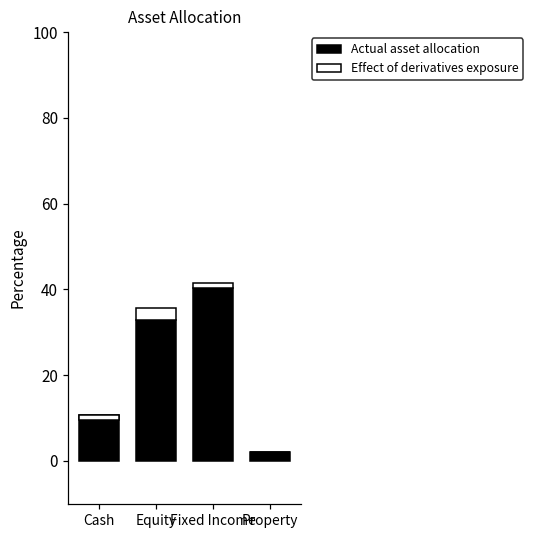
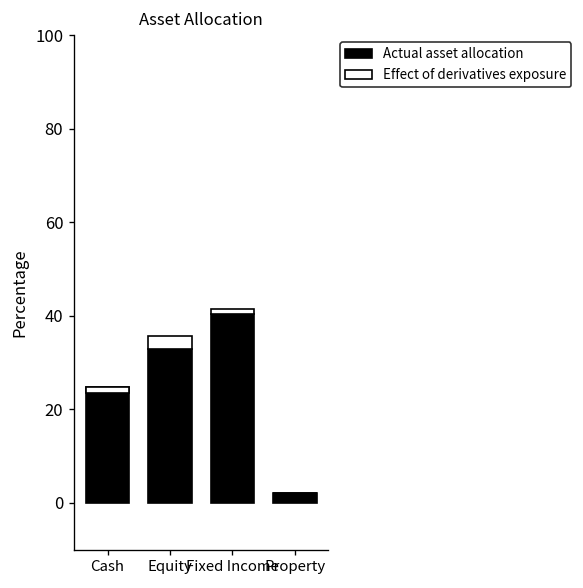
  {
    "Actual asset allocation": {
-     "Cash": 11,
+     "Cash": 25,
      "Equity": 33
    },
    "Effect of derivatives exposure": {
      "Equity": 3
    }
  }
